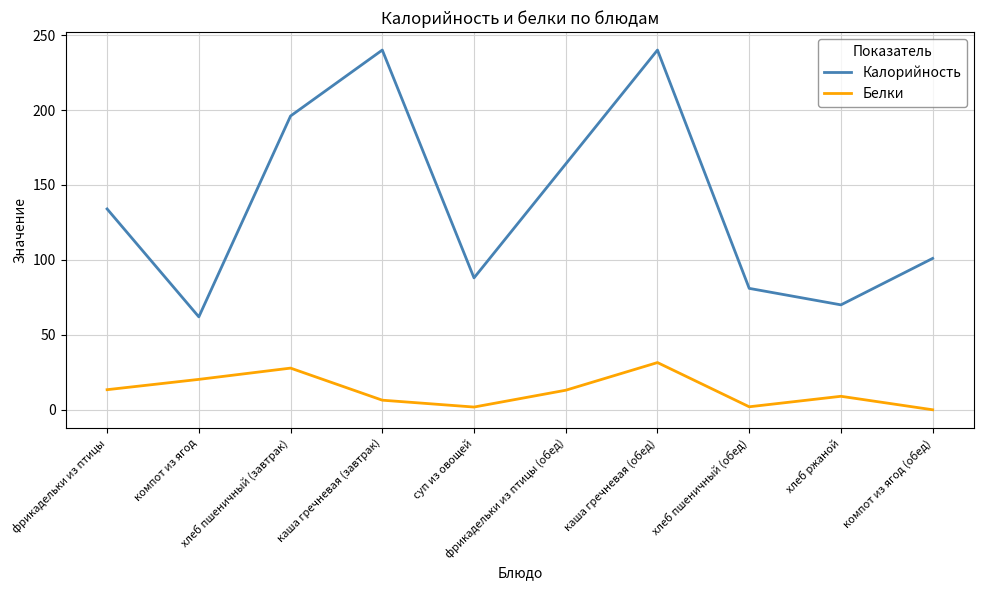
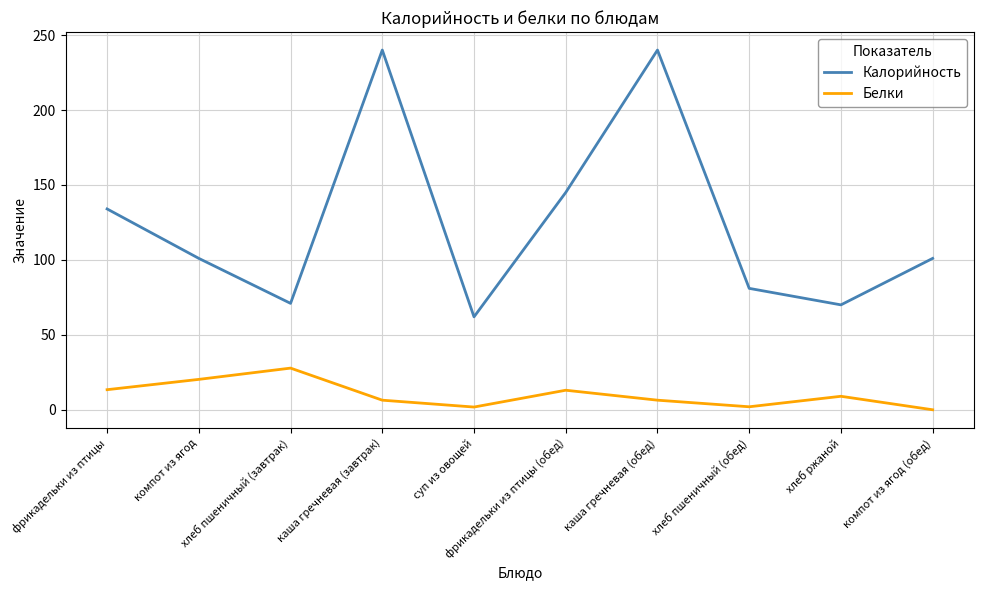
  {
    "Калорийность": {
      "фрикадельки из птицы": 134,
-     "компот из ягод": 62,
-     "хлеб пшеничный (завтрак)": 196,
+     "компот из ягод": 101,
+     "хлеб пшеничный (завтрак)": 71,
      "каша гречневая (завтрак)": 240,
-     "суп из овощей": 88,
-     "фрикадельки из птицы (обед)": 164,
+     "суп из овощей": 62,
+     "фрикадельки из птицы (обед)": 145,
      "каша гречневая (обед)": 240,
      "хлеб пшеничный (обед)": 81,
      "хлеб ржаной": 70,
      "компот из ягод (обед)": 101
    },
    "Белки": {
      "фрикадельки из птицы": 13,
      "компот из ягод": 20,
      "хлеб пшеничный (завтрак)": 28,
      "каша гречневая (завтрак)": 6,
      "суп из овощей": 2,
      "фрикадельки из птицы (обед)": 13,
-     "каша гречневая (обед)": 32,
+     "каша гречневая (обед)": 6,
      "хлеб пшеничный (обед)": 2,
      "хлеб ржаной": 9,
      "компот из ягод (обед)": 0
    }
  }
